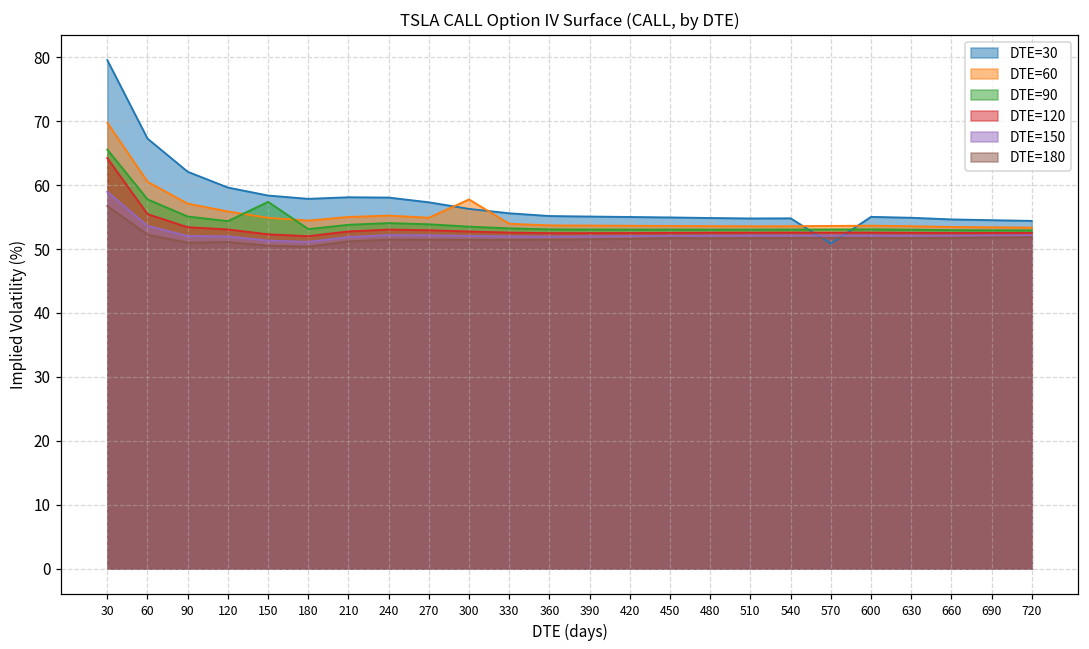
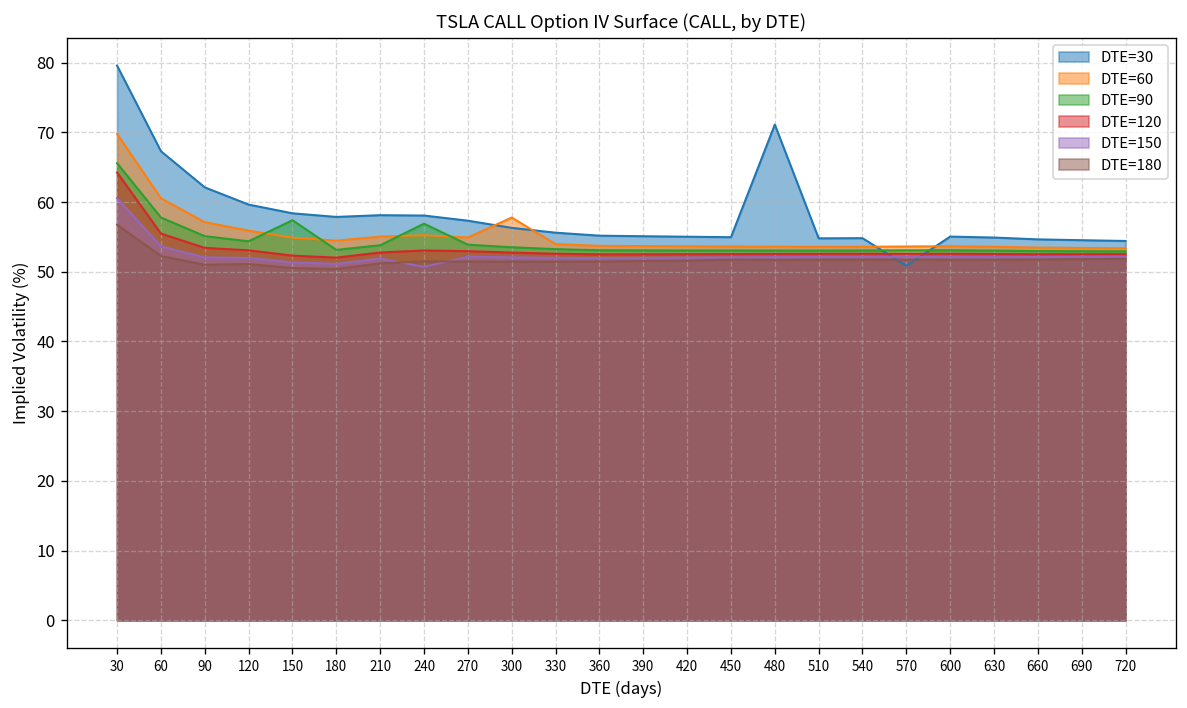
  {
    "DTE=30": {
      "30": 80,
      "60": 67,
      "90": 62,
      "120": 60,
      "150": 58,
      "180": 58,
      "210": 58,
      "240": 58,
      "270": 57,
      "300": 56,
      "330": 56,
      "360": 55,
      "390": 55,
      "420": 55,
      "450": 55,
-     "480": 55,
+     "480": 71,
      "510": 55,
      "540": 55,
      "570": 51,
      "600": 55,
      "630": 55,
      "660": 55,
      "690": 55,
      "720": 54
    },
    "DTE=60": {
      "30": 70,
      "60": 61,
      "90": 57,
      "120": 56,
      "150": 55,
      "180": 54,
      "210": 55,
      "240": 55,
      "270": 55,
      "300": 58,
      "330": 54,
      "360": 54,
      "390": 54,
      "420": 54,
      "450": 54,
      "480": 54,
      "510": 54,
      "540": 54,
      "570": 54,
      "600": 54,
      "630": 54,
      "660": 53,
      "690": 53
    },
    "DTE=90": {
      "30": 66,
      "60": 58,
      "90": 55,
      "120": 54,
      "150": 57,
      "180": 53,
      "210": 54,
-     "240": 54,
+     "240": 57,
      "270": 54,
      "300": 54,
      "330": 53,
      "360": 53,
      "390": 53,
      "420": 53,
      "450": 53,
      "480": 53,
      "510": 53,
      "540": 53,
      "570": 53,
      "600": 53,
      "630": 53,
      "660": 53
    },
    "DTE=120": {
      "30": 64,
      "60": 55,
      "90": 53,
      "120": 53,
      "150": 52,
      "180": 52,
      "210": 53,
      "240": 53,
      "270": 53,
      "300": 53,
      "330": 53,
      "360": 53,
      "390": 53,
      "420": 53,
      "450": 53,
      "480": 53,
      "510": 53,
      "570": 53,
      "600": 53
    },
    "DTE=150": {
-     "30": 59,
+     "30": 61,
      "60": 54,
      "90": 52,
      "120": 52,
      "150": 51,
      "180": 51,
      "210": 52,
-     "240": 52,
+     "240": 51,
      "270": 52,
      "300": 52,
      "330": 52,
      "360": 52,
      "390": 52,
      "420": 52
    },
    "DTE=180": {
      "30": 57,
      "60": 52,
      "90": 51,
      "120": 51,
      "150": 51,
      "180": 50,
      "210": 51,
      "240": 51,
      "270": 51,
      "300": 51,
      "330": 51,
      "360": 51,
      "390": 52,
      "420": 52
    }
  }
